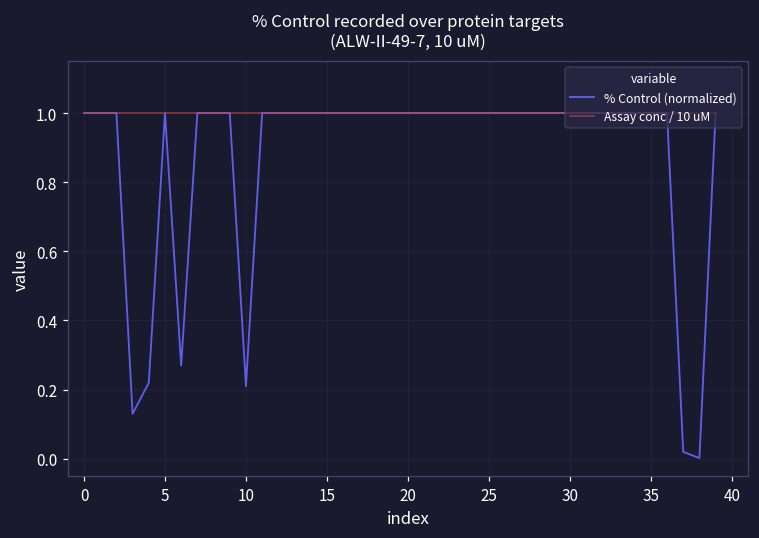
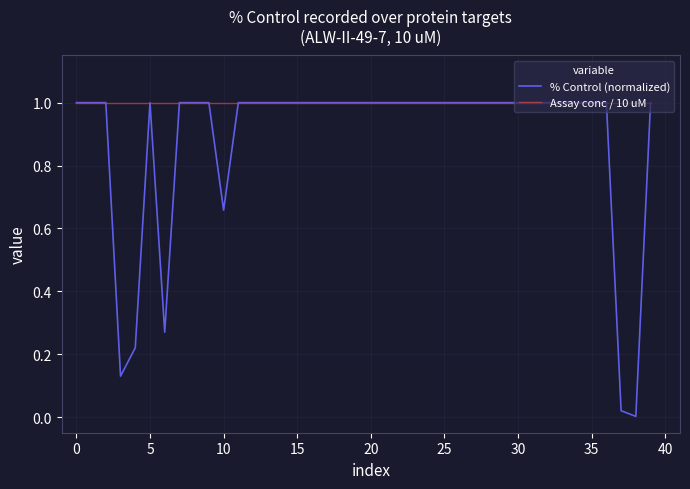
  {
    "% Control (normalized)": {
-     "10": 0.21
+     "10": 0.66
    },
    "Assay conc / 10 uM": {
      "10": 1.00
    }
  }
